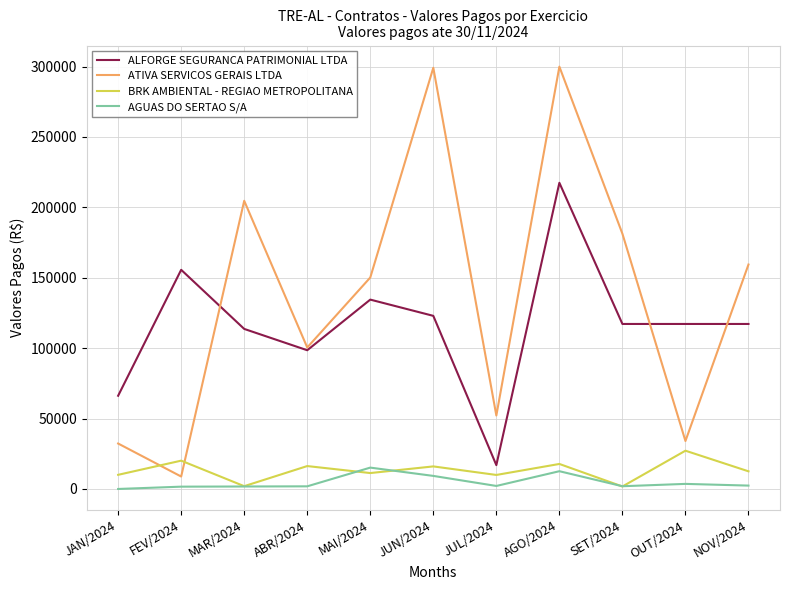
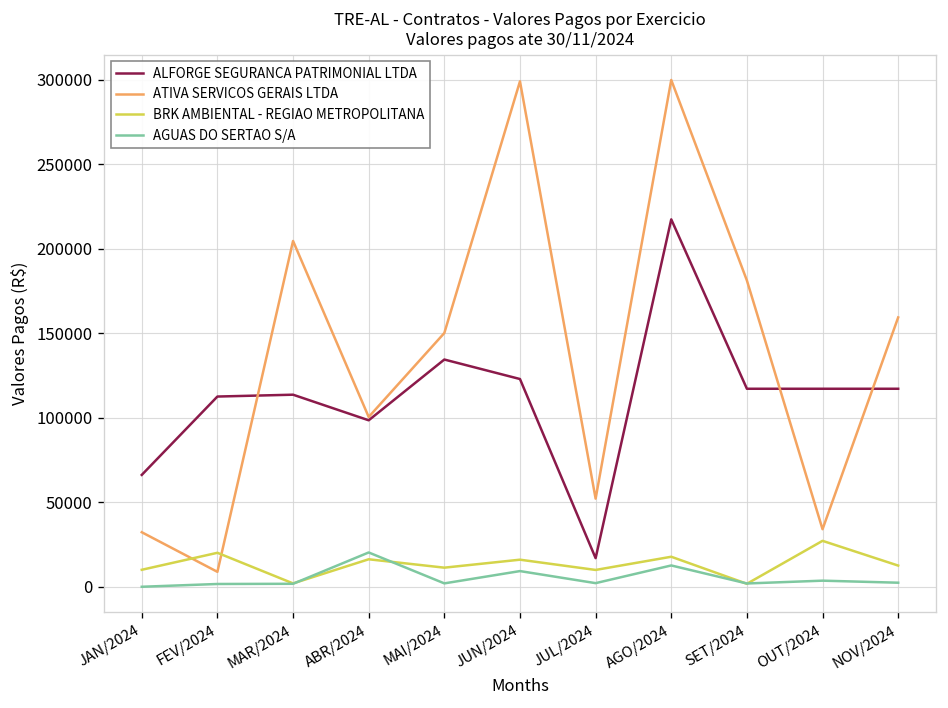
  {
    "ALFORGE SEGURANCA PATRIMONIAL LTDA": {
      "JAN/2024": 66000,
-     "FEV/2024": 156000,
+     "FEV/2024": 113000,
      "MAR/2024": 114000,
      "ABR/2024": 99000,
      "MAI/2024": 134000,
      "JUN/2024": 123000,
      "JUL/2024": 17000,
      "AGO/2024": 217000,
      "SET/2024": 117000,
      "OUT/2024": 117000,
      "NOV/2024": 117000
    },
    "ATIVA SERVICOS GERAIS LTDA": {
      "JAN/2024": 32000,
      "FEV/2024": 9000,
      "MAR/2024": 205000,
      "ABR/2024": 100000,
      "MAI/2024": 150000,
      "JUN/2024": 299000,
      "JUL/2024": 52000,
      "AGO/2024": 300000,
      "SET/2024": 181000,
      "OUT/2024": 34000,
      "NOV/2024": 159000
    },
    "BRK AMBIENTAL - REGIAO METROPOLITANA": {
      "JAN/2024": 10000,
      "FEV/2024": 20000,
      "ABR/2024": 16000,
      "MAI/2024": 11000,
      "JUN/2024": 16000,
      "JUL/2024": 10000,
      "AGO/2024": 18000,
      "OUT/2024": 27000,
      "NOV/2024": 13000
    },
    "AGUAS DO SERTAO S/A": {
      "JAN/2024": 0,
      "FEV/2024": 2000,
-     "ABR/2024": 2000,
-     "MAI/2024": 15000,
+     "ABR/2024": 20000,
+     "MAI/2024": 2000,
      "JUN/2024": 9000,
      "JUL/2024": 2000,
      "AGO/2024": 13000,
      "OUT/2024": 4000,
      "NOV/2024": 2000
    }
  }
